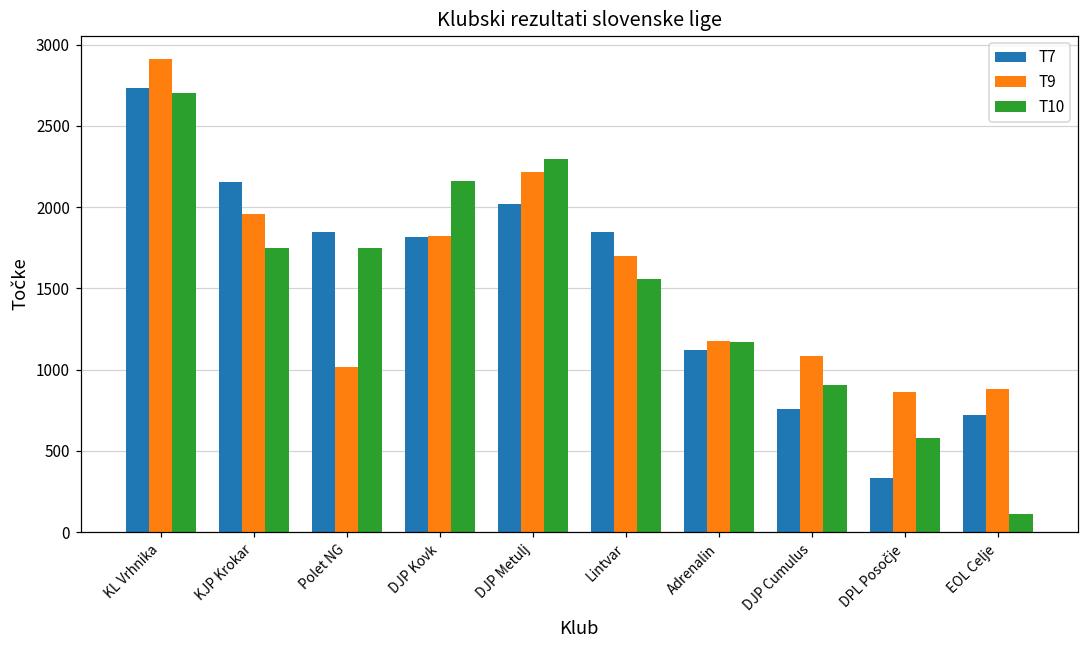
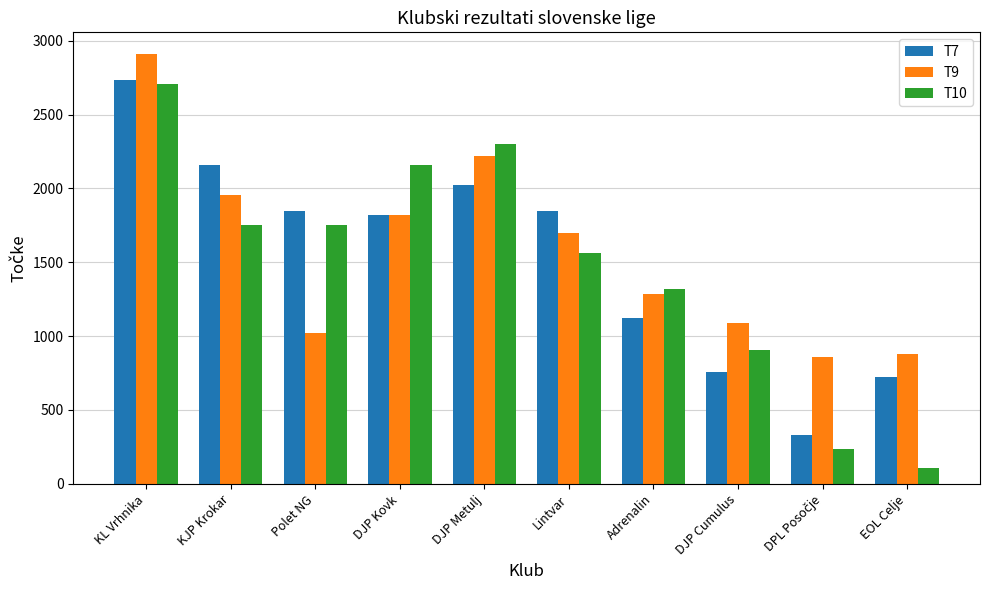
  {
    "T7": {
      "KL Vrhnika": 2740,
      "KJP Krokar": 2160,
      "Polet NG": 1850,
      "DJP Kovk": 1820,
      "DJP Metulj": 2020,
      "Lintvar": 1850,
      "Adrenalin": 1120,
      "DJP Cumulus": 760,
      "DPL Posočje": 330,
      "EOL Celje": 720
    },
    "T9": {
      "KL Vrhnika": 2910,
      "KJP Krokar": 1960,
      "Polet NG": 1020,
      "DJP Kovk": 1820,
      "DJP Metulj": 2220,
      "Lintvar": 1700,
-     "Adrenalin": 1180,
+     "Adrenalin": 1280,
      "DJP Cumulus": 1090,
      "DPL Posočje": 860,
      "EOL Celje": 880
    },
    "T10": {
      "KL Vrhnika": 2710,
      "KJP Krokar": 1750,
      "Polet NG": 1750,
      "DJP Kovk": 2160,
      "DJP Metulj": 2300,
      "Lintvar": 1560,
-     "Adrenalin": 1170,
+     "Adrenalin": 1320,
      "DJP Cumulus": 900,
-     "DPL Posočje": 580,
+     "DPL Posočje": 230,
      "EOL Celje": 110
    }
  }
